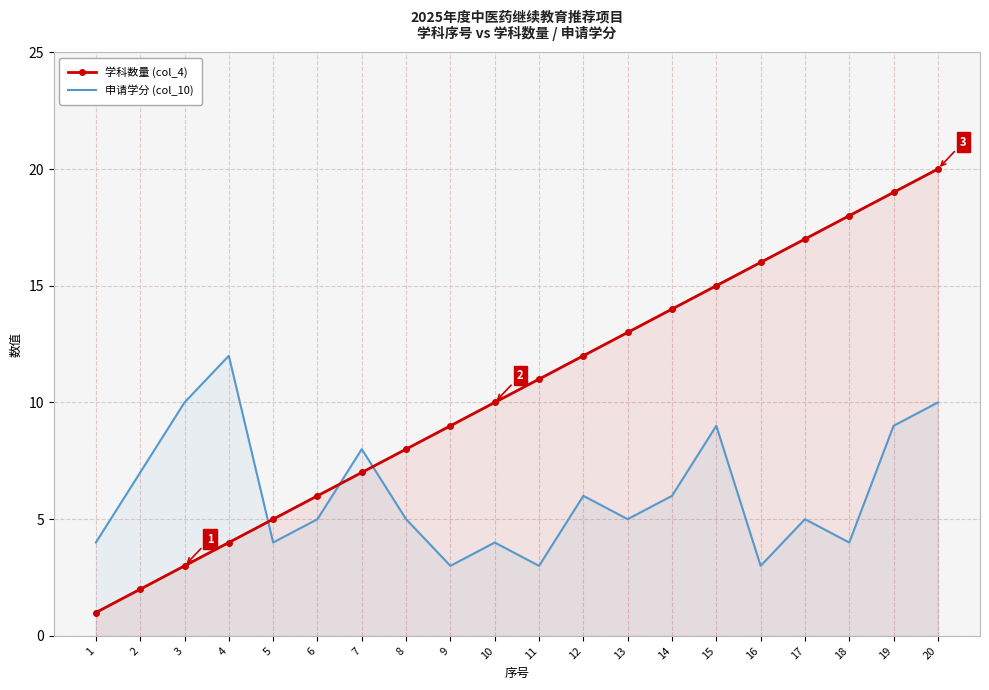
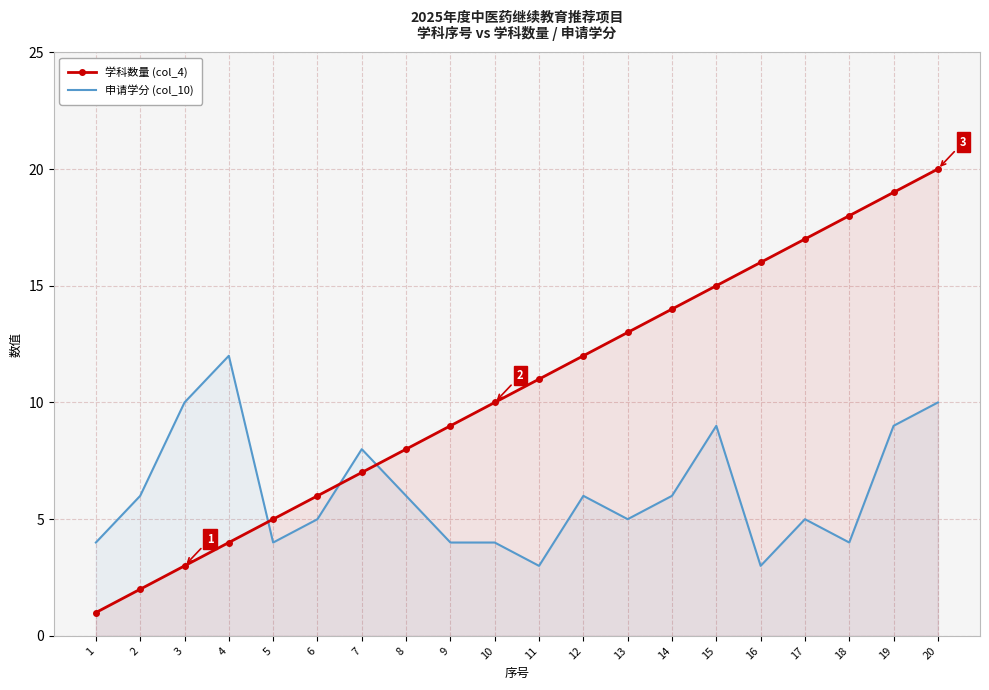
  {
    "学科数量 (col_4)": {
      "1": 1,
      "2": 2,
      "3": 3,
      "4": 4,
      "5": 5,
      "6": 6,
      "7": 7,
      "8": 8,
      "9": 9,
      "10": 10,
      "11": 11,
      "12": 12,
      "13": 13,
      "14": 14,
      "15": 15,
      "16": 16,
      "17": 17,
      "18": 18,
      "19": 19,
      "20": 20
    },
    "申请学分 (col_10)": {
      "1": 4,
-     "2": 7,
+     "2": 6,
      "3": 10,
      "4": 12,
      "5": 4,
      "6": 5,
      "7": 8,
-     "8": 5,
-     "9": 3,
+     "8": 6,
+     "9": 4,
      "10": 4,
      "11": 3,
      "12": 6,
      "13": 5,
      "14": 6,
      "15": 9,
      "16": 3,
      "17": 5,
      "18": 4,
      "19": 9,
      "20": 10
    }
  }
